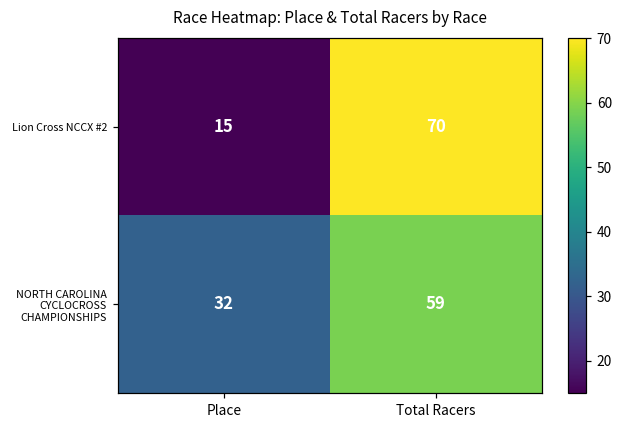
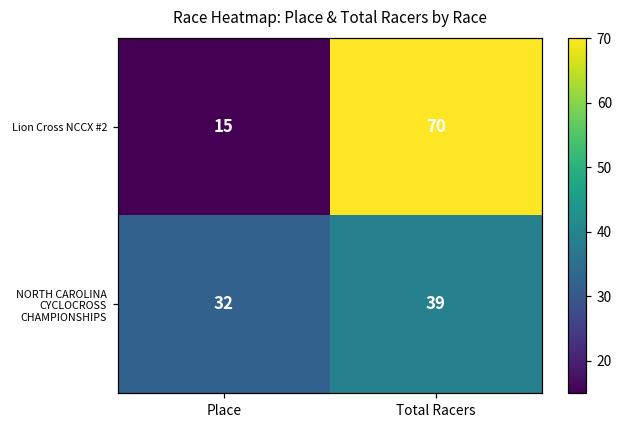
  {
    "Lion Cross NCCX #2": {
      "Place": 15,
      "Total Racers": 70
    },
    "NORTH CAROLINA CYCLOCROSS CHAMPIONSHIPS": {
      "Place": 32,
-     "Total Racers": 59
+     "Total Racers": 39
    }
  }
